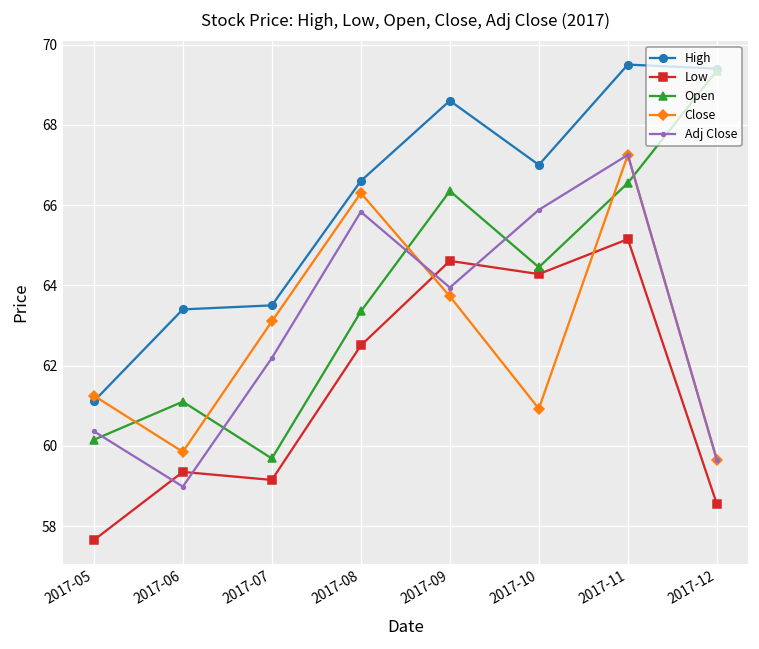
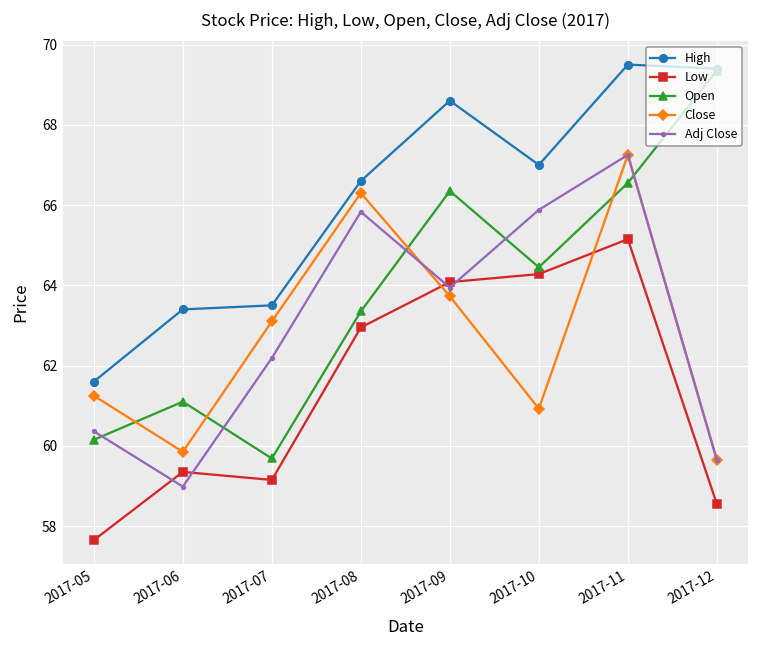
  {
    "High": {
-     "2017-05": 61.1,
+     "2017-05": 61.6,
      "2017-06": 63.4,
      "2017-07": 63.5,
      "2017-08": 66.6,
      "2017-09": 68.6,
      "2017-10": 67.0,
      "2017-11": 69.5
    },
    "Low": {
      "2017-05": 57.7,
      "2017-06": 59.3,
      "2017-07": 59.2,
-     "2017-08": 62.5,
-     "2017-09": 64.6,
+     "2017-08": 63.0,
+     "2017-09": 64.1,
      "2017-10": 64.3,
      "2017-11": 65.2,
      "2017-12": 58.5
    },
    "Open": {
      "2017-05": 60.2,
      "2017-06": 61.1,
      "2017-07": 59.7,
      "2017-08": 63.3,
      "2017-09": 66.3,
      "2017-10": 64.4,
      "2017-11": 66.6
    },
    "Close": {
      "2017-05": 61.3,
      "2017-06": 59.8,
      "2017-07": 63.1,
      "2017-08": 66.3,
      "2017-09": 63.7,
      "2017-10": 60.9
    },
    "Adj Close": {
      "2017-05": 60.4,
      "2017-06": 59.0,
      "2017-07": 62.2,
      "2017-08": 65.8,
      "2017-09": 63.9,
      "2017-10": 65.9
    }
  }
